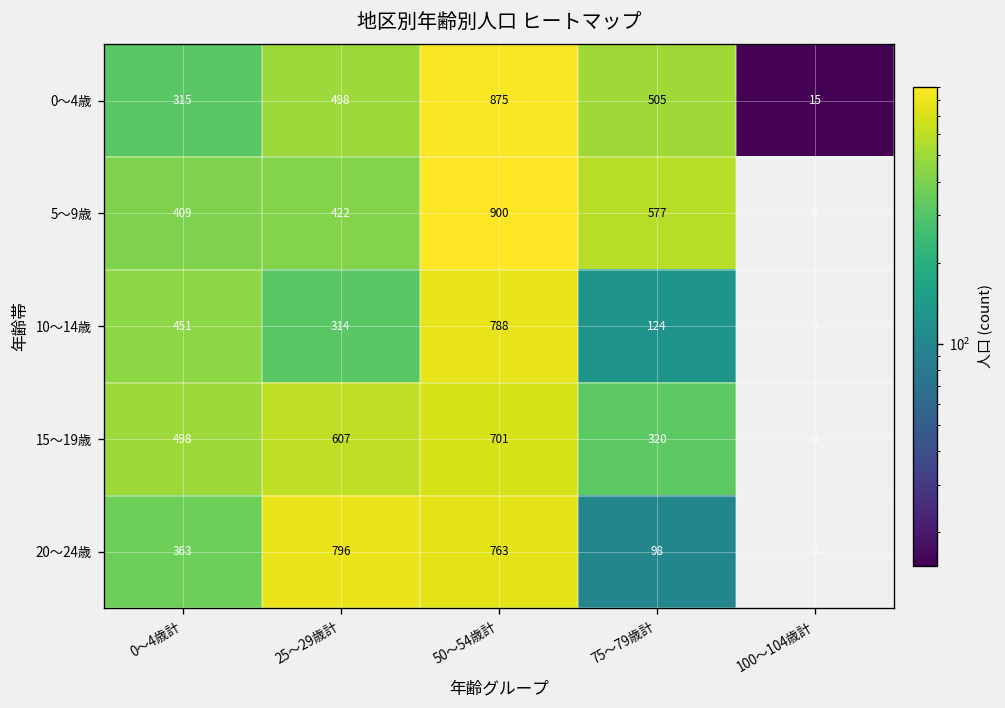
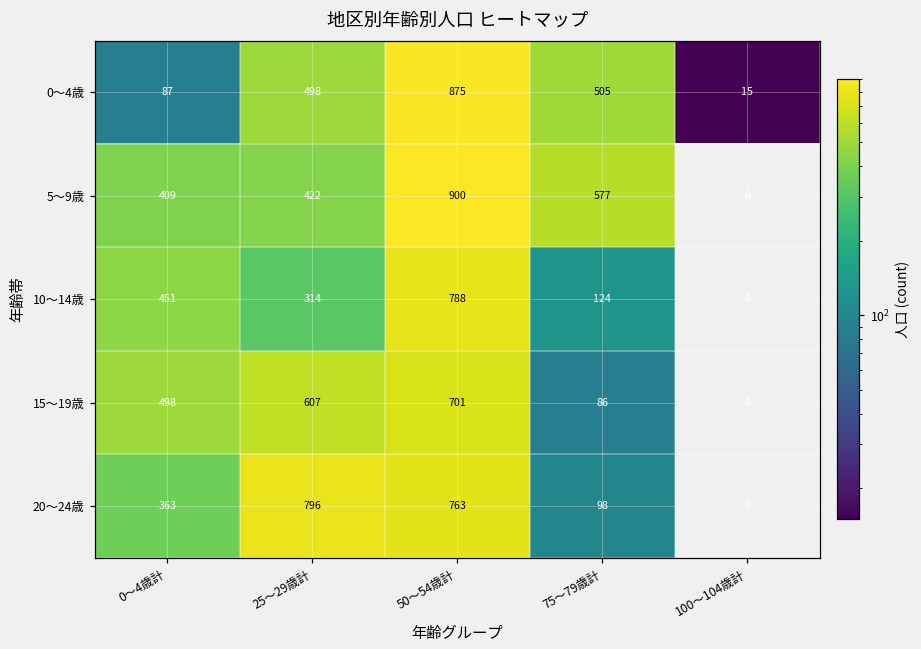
  {
    "0～4歳": {
-     "0～4歳計": 315,
+     "0～4歳計": 87,
      "25～29歳計": 498,
      "50～54歳計": 875,
      "75～79歳計": 505,
      "100～104歳計": 15
    },
    "5～9歳": {
      "0～4歳計": 409,
      "25～29歳計": 422,
      "50～54歳計": 900,
      "75～79歳計": 577
    },
    "10～14歳": {
      "0～4歳計": 451,
      "25～29歳計": 314,
      "50～54歳計": 788,
      "75～79歳計": 124
    },
    "15～19歳": {
      "0～4歳計": 498,
      "25～29歳計": 607,
      "50～54歳計": 701,
-     "75～79歳計": 320
+     "75～79歳計": 86
    },
    "20～24歳": {
      "0～4歳計": 363,
      "25～29歳計": 796,
      "50～54歳計": 763,
      "75～79歳計": 98
    }
  }
